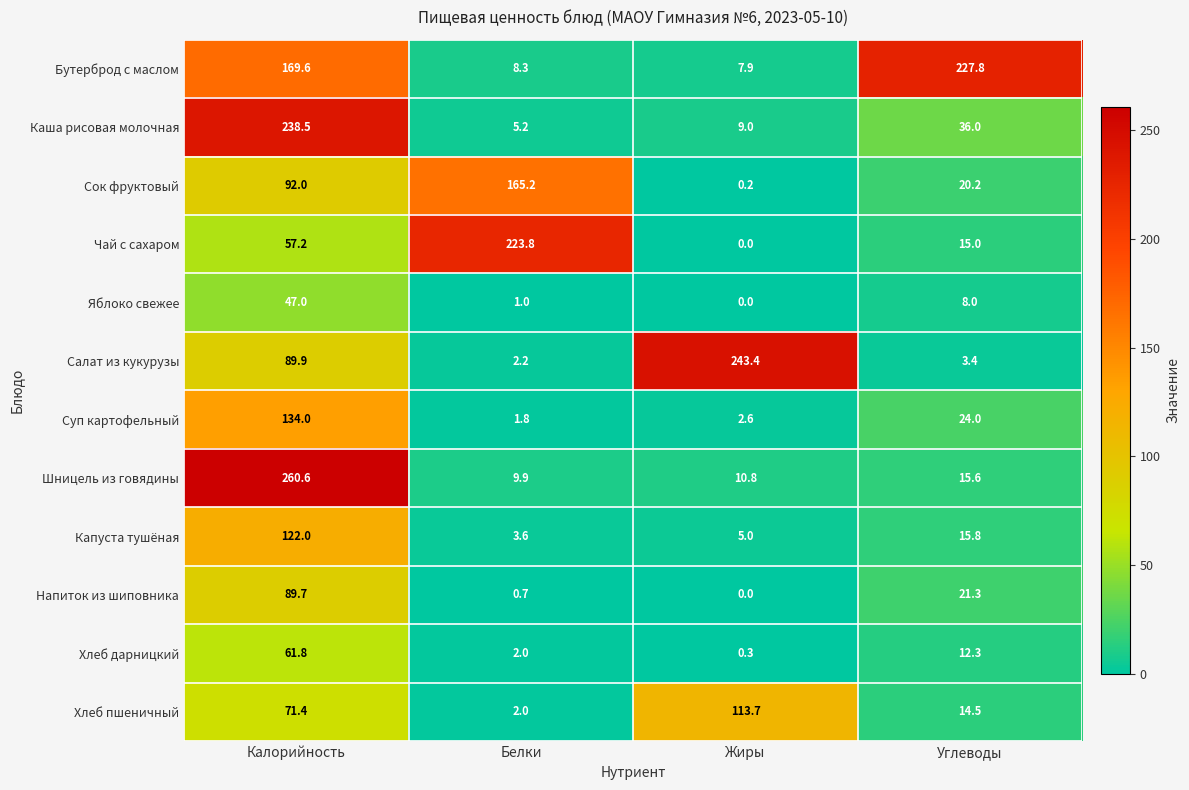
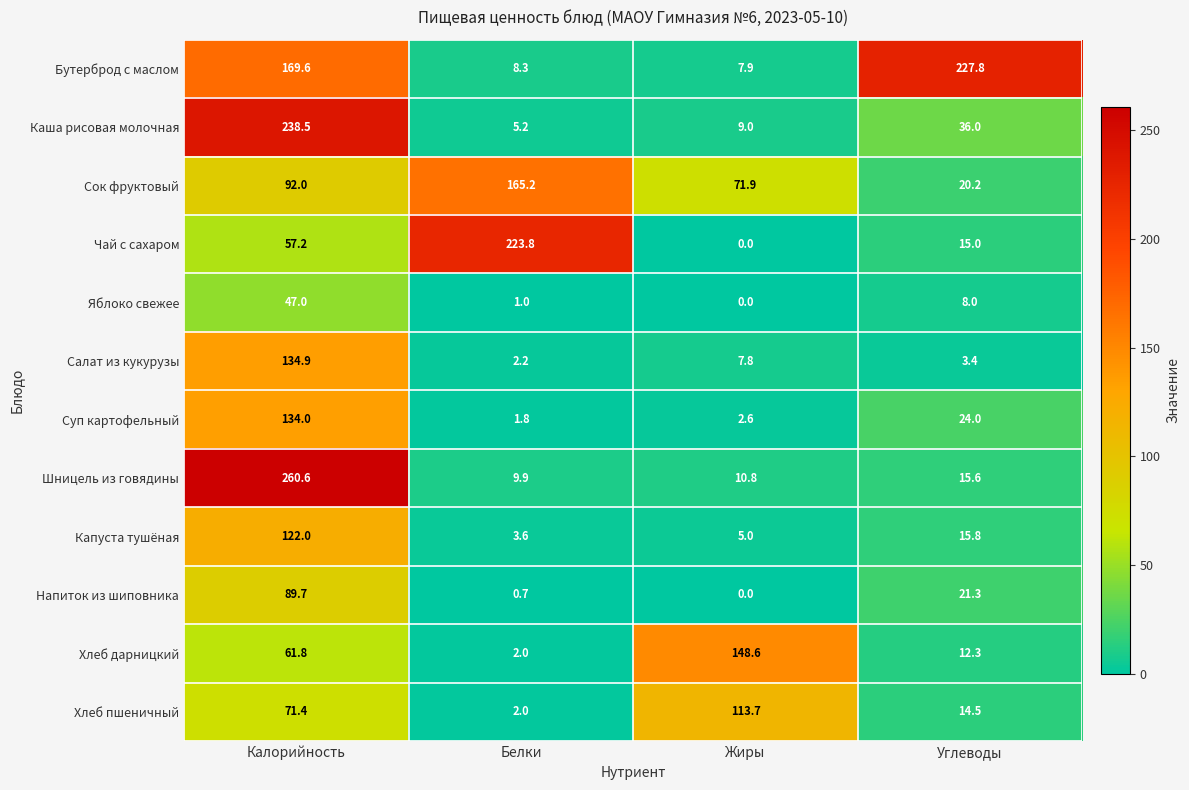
  {
    "Бутерброд с маслом": {
      "Калорийность": 169.6,
      "Белки": 8.3,
      "Жиры": 7.9,
      "Углеводы": 227.8
    },
    "Каша рисовая молочная": {
      "Калорийность": 238.5,
      "Белки": 5.2,
      "Жиры": 9.0,
      "Углеводы": 36.0
    },
    "Сок фруктовый": {
      "Калорийность": 92.0,
      "Белки": 165.2,
-     "Жиры": 0.2,
+     "Жиры": 71.9,
      "Углеводы": 20.2
    },
    "Чай с сахаром": {
      "Калорийность": 57.2,
      "Белки": 223.8,
      "Жиры": 0.0,
      "Углеводы": 15.0
    },
    "Яблоко свежее": {
      "Калорийность": 47.0,
      "Белки": 1.0,
      "Жиры": 0.0,
      "Углеводы": 8.0
    },
    "Салат из кукурузы": {
-     "Калорийность": 89.9,
+     "Калорийность": 134.9,
      "Белки": 2.2,
-     "Жиры": 243.4,
+     "Жиры": 7.8,
      "Углеводы": 3.4
    },
    "Суп картофельный": {
      "Калорийность": 134.0,
      "Белки": 1.8,
      "Жиры": 2.6,
      "Углеводы": 24.0
    },
    "Шницель из говядины": {
      "Калорийность": 260.6,
      "Белки": 9.9,
      "Жиры": 10.8,
      "Углеводы": 15.6
    },
    "Капуста тушёная": {
      "Калорийность": 122.0,
      "Белки": 3.6,
      "Жиры": 5.0,
      "Углеводы": 15.8
    },
    "Напиток из шиповника": {
      "Калорийность": 89.7,
      "Белки": 0.7,
      "Жиры": 0.0,
      "Углеводы": 21.3
    },
    "Хлеб дарницкий": {
      "Калорийность": 61.8,
      "Белки": 2.0,
-     "Жиры": 0.3,
+     "Жиры": 148.6,
      "Углеводы": 12.3
    },
    "Хлеб пшеничный": {
      "Калорийность": 71.4,
      "Белки": 2.0,
      "Жиры": 113.7,
      "Углеводы": 14.5
    }
  }
